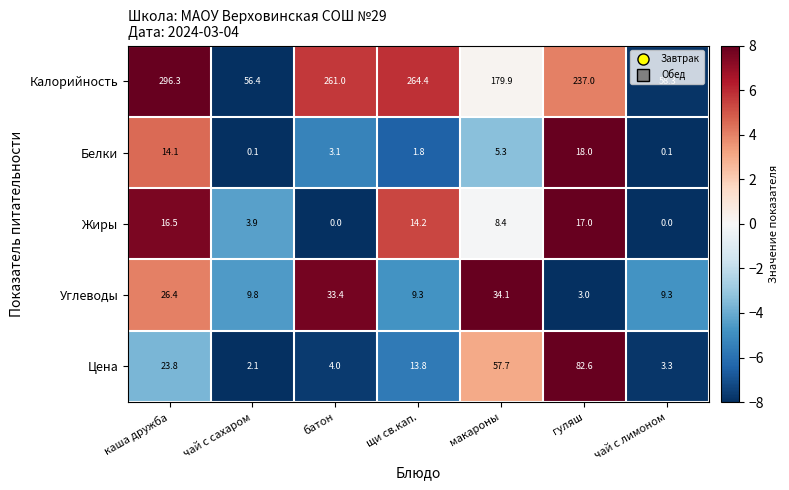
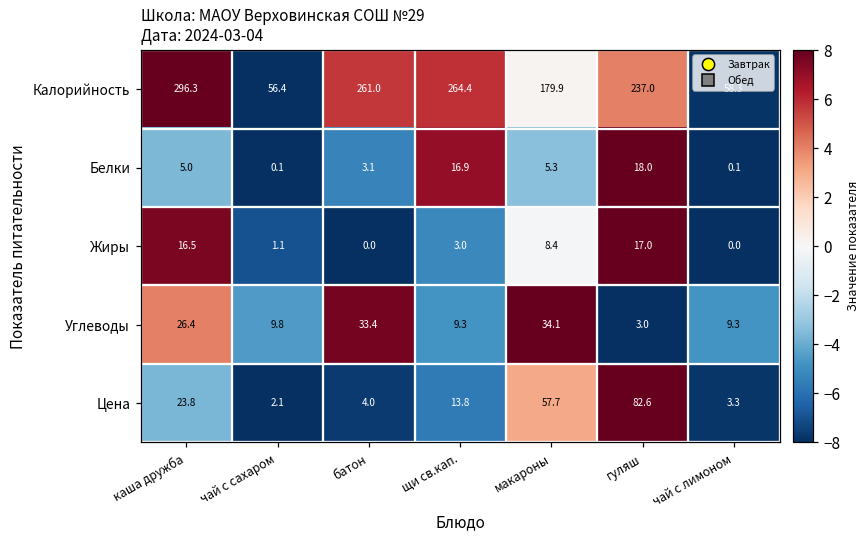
  {
    "Калорийность": {
      "каша дружба": 296.3,
      "чай с сахаром": 56.4,
      "батон": 261.0,
      "щи св.кап.": 264.4,
      "макароны": 179.9,
      "гуляш": 237.0
    },
    "Белки": {
-     "каша дружба": 14.1,
+     "каша дружба": 5.0,
      "чай с сахаром": 0.1,
      "батон": 3.1,
-     "щи св.кап.": 1.8,
+     "щи св.кап.": 16.9,
      "макароны": 5.3,
      "гуляш": 18.0,
      "чай с лимоном": 0.1
    },
    "Жиры": {
      "каша дружба": 16.5,
-     "чай с сахаром": 3.9,
+     "чай с сахаром": 1.1,
      "батон": 0.0,
-     "щи св.кап.": 14.2,
+     "щи св.кап.": 3.0,
      "макароны": 8.4,
      "гуляш": 17.0,
      "чай с лимоном": 0.0
    },
    "Углеводы": {
      "каша дружба": 26.4,
      "чай с сахаром": 9.8,
      "батон": 33.4,
      "щи св.кап.": 9.3,
      "макароны": 34.1,
      "гуляш": 3.0,
      "чай с лимоном": 9.3
    },
    "Цена": {
      "каша дружба": 23.8,
      "чай с сахаром": 2.1,
      "батон": 4.0,
      "щи св.кап.": 13.8,
      "макароны": 57.7,
      "гуляш": 82.6,
      "чай с лимоном": 3.3
    }
  }
